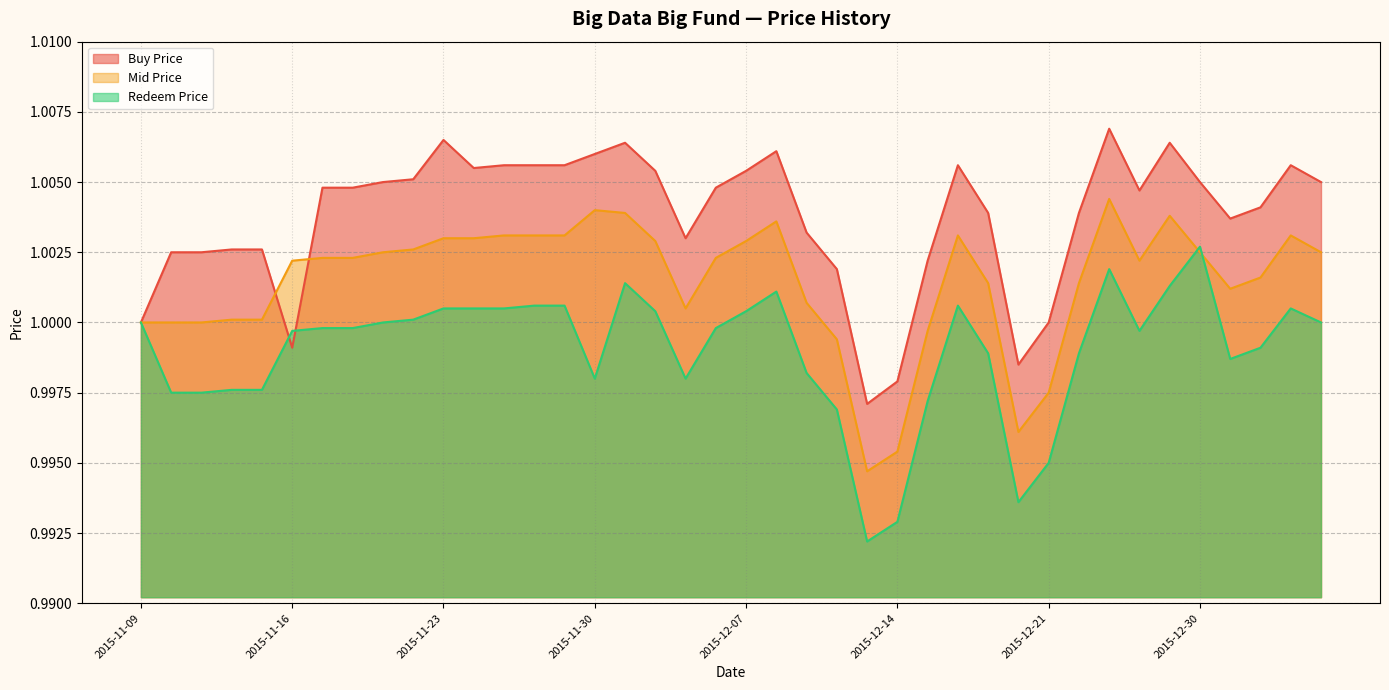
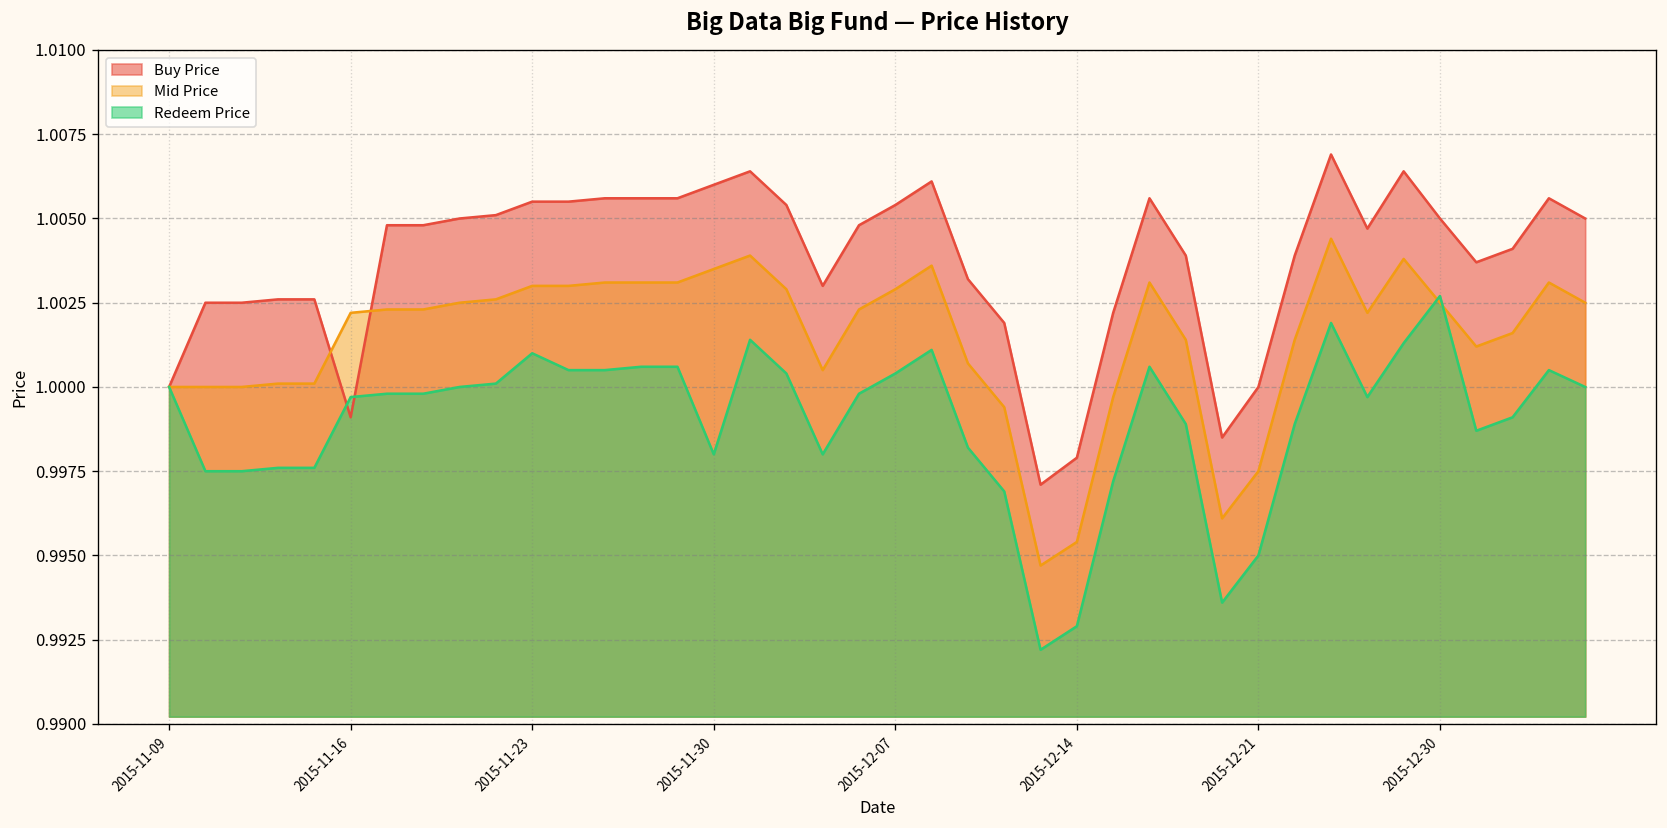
  {
    "Buy Price": {
      "2015-11-16": 0.9991,
-     "2015-11-23": 1.0065,
+     "2015-11-23": 1.0055,
      "2015-11-30": 1.0060,
      "2015-12-07": 1.0054,
      "2015-12-14": 0.9979,
      "2015-12-21": 1.0000,
      "2015-12-30": 1.0050
    },
    "Mid Price": {
      "2015-11-16": 1.0022,
      "2015-11-23": 1.0030,
-     "2015-11-30": 1.0040,
+     "2015-11-30": 1.0035,
      "2015-12-07": 1.0029,
      "2015-12-14": 0.9954,
      "2015-12-21": 0.9975,
      "2015-12-30": 1.0025
    },
    "Redeem Price": {
      "2015-11-16": 0.9997,
-     "2015-11-23": 1.0005,
+     "2015-11-23": 1.0010,
      "2015-11-30": 0.9980,
      "2015-12-07": 1.0004,
      "2015-12-14": 0.9929,
      "2015-12-21": 0.9950,
      "2015-12-30": 1.0027
    }
  }
